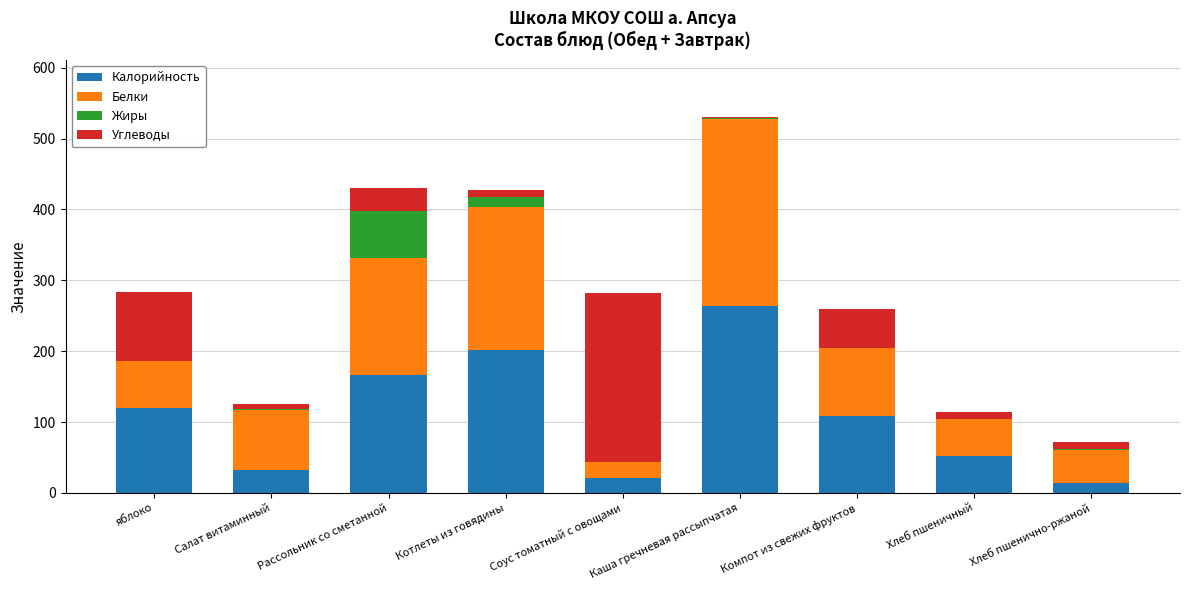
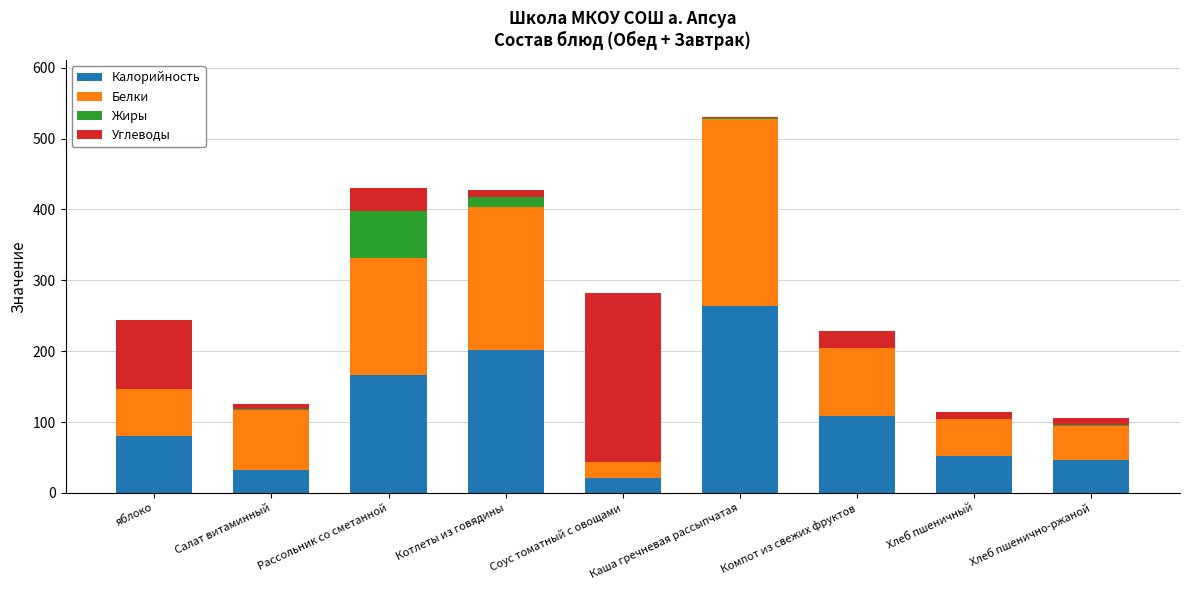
  {
    "Калорийность": {
-     "яблоко": 120,
+     "яблоко": 80,
      "Салат витаминный": 30,
      "Рассольник со сметанной": 170,
      "Котлеты из говядины": 200,
      "Соус томатный с овощами": 20,
      "Каша гречневая рассыпчатая": 260,
      "Компот из свежих фруктов": 110,
      "Хлеб пшеничный": 50,
-     "Хлеб пшенично-ржаной": 10
+     "Хлеб пшенично-ржаной": 50
    },
    "Белки": {
      "яблоко": 70,
      "Салат витаминный": 90,
      "Рассольник со сметанной": 170,
      "Котлеты из говядины": 200,
      "Соус томатный с овощами": 20,
      "Каша гречневая рассыпчатая": 260,
      "Компот из свежих фруктов": 100,
      "Хлеб пшеничный": 50,
      "Хлеб пшенично-ржаной": 50
    },
    "Жиры": {
      "яблоко": 0,
      "Рассольник со сметанной": 70,
      "Котлеты из говядины": 10,
      "Компот из свежих фруктов": 0
    },
    "Углеводы": {
      "яблоко": 100,
      "Салат витаминный": 10,
      "Рассольник со сметанной": 30,
      "Котлеты из говядины": 10,
      "Соус томатный с овощами": 240,
-     "Компот из свежих фруктов": 60,
+     "Компот из свежих фруктов": 20,
      "Хлеб пшеничный": 10,
      "Хлеб пшенично-ржаной": 10
    }
  }
